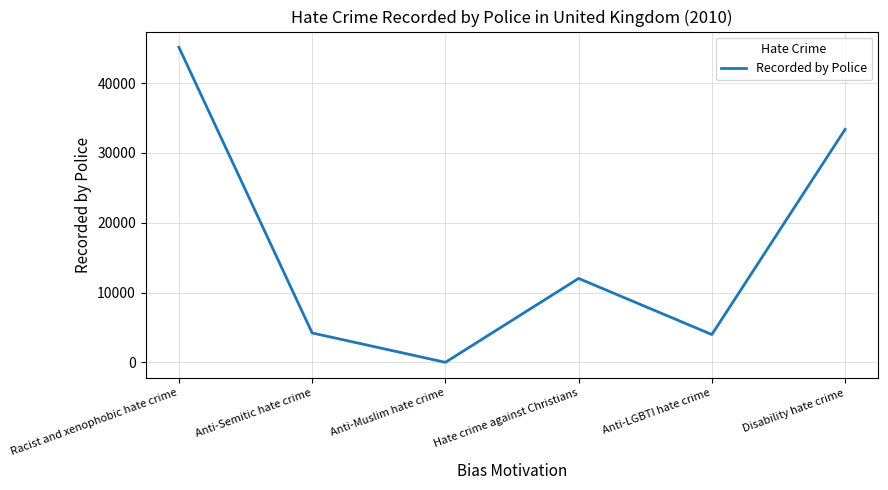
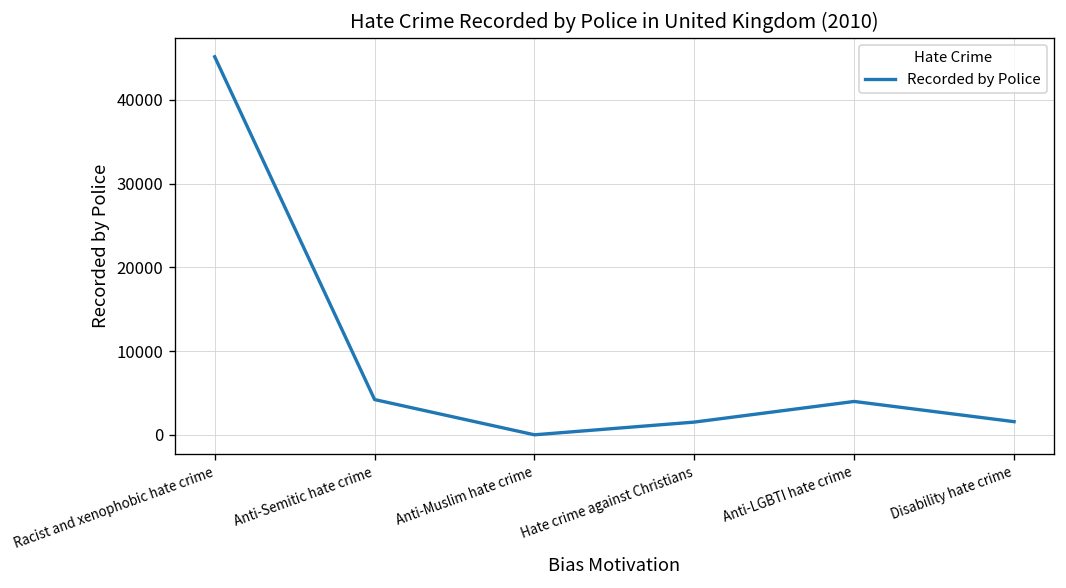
  {
    "Racist and xenophobic hate crime": 45000,
    "Anti-Semitic hate crime": 4000,
    "Anti-Muslim hate crime": 0,
-   "Hate crime against Christians": 12000,
+   "Hate crime against Christians": 2000,
    "Anti-LGBTI hate crime": 4000,
-   "Disability hate crime": 33000
+   "Disability hate crime": 2000
  }
